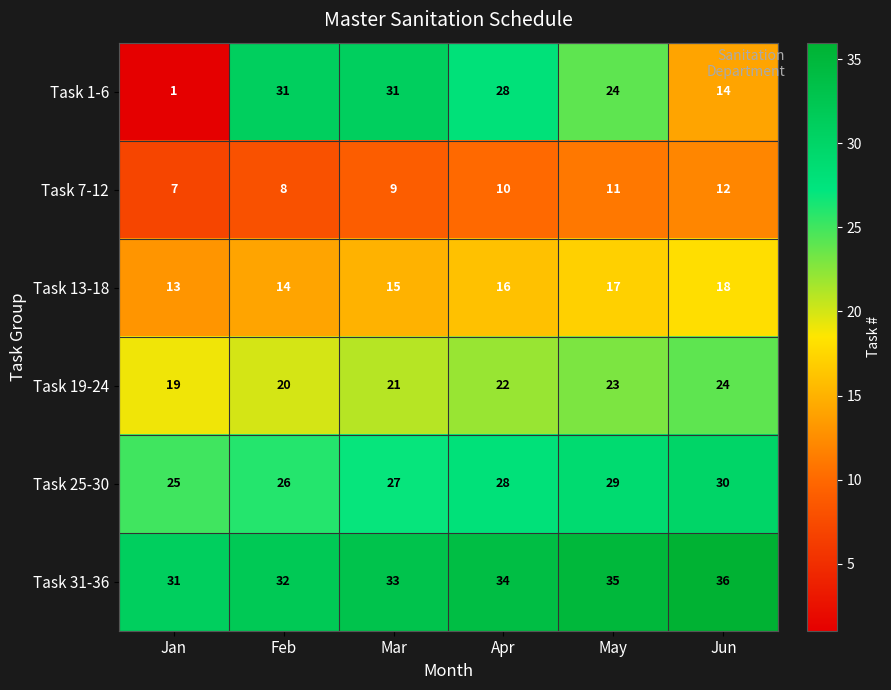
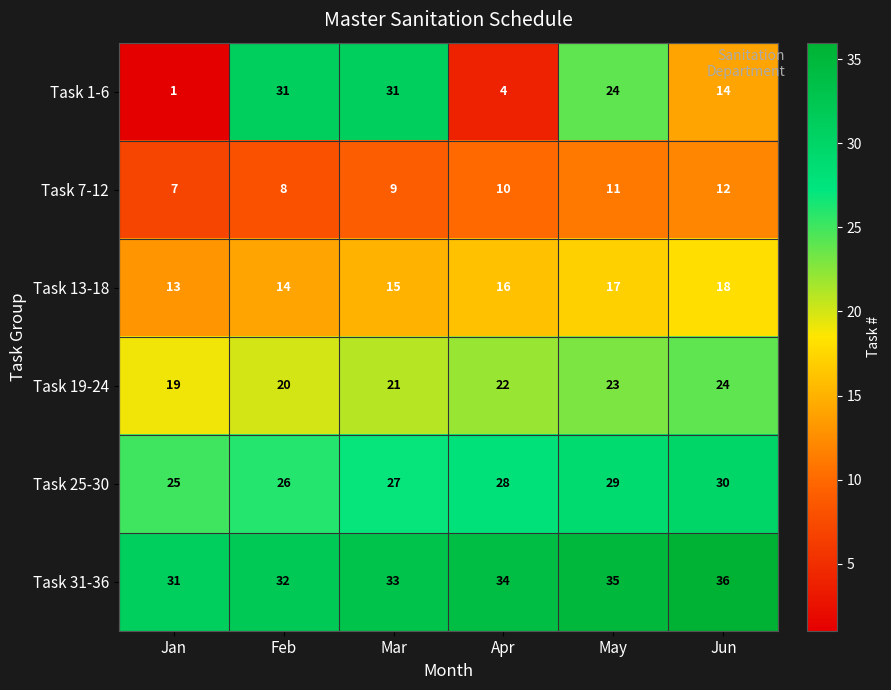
  {
    "Task 1-6": {
      "Jan": 1,
      "Feb": 31,
      "Mar": 31,
-     "Apr": 28,
+     "Apr": 4,
      "May": 24
    },
    "Task 7-12": {
      "Jan": 7,
      "Feb": 8,
      "Mar": 9,
      "Apr": 10,
      "May": 11,
      "Jun": 12
    },
    "Task 13-18": {
      "Jan": 13,
      "Feb": 14,
      "Mar": 15,
      "Apr": 16,
      "May": 17,
      "Jun": 18
    },
    "Task 19-24": {
      "Jan": 19,
      "Feb": 20,
      "Mar": 21,
      "Apr": 22,
      "May": 23,
      "Jun": 24
    },
    "Task 25-30": {
      "Jan": 25,
      "Feb": 26,
      "Mar": 27,
      "Apr": 28,
      "May": 29,
      "Jun": 30
    },
    "Task 31-36": {
      "Jan": 31,
      "Feb": 32,
      "Mar": 33,
      "Apr": 34,
      "May": 35,
      "Jun": 36
    }
  }
